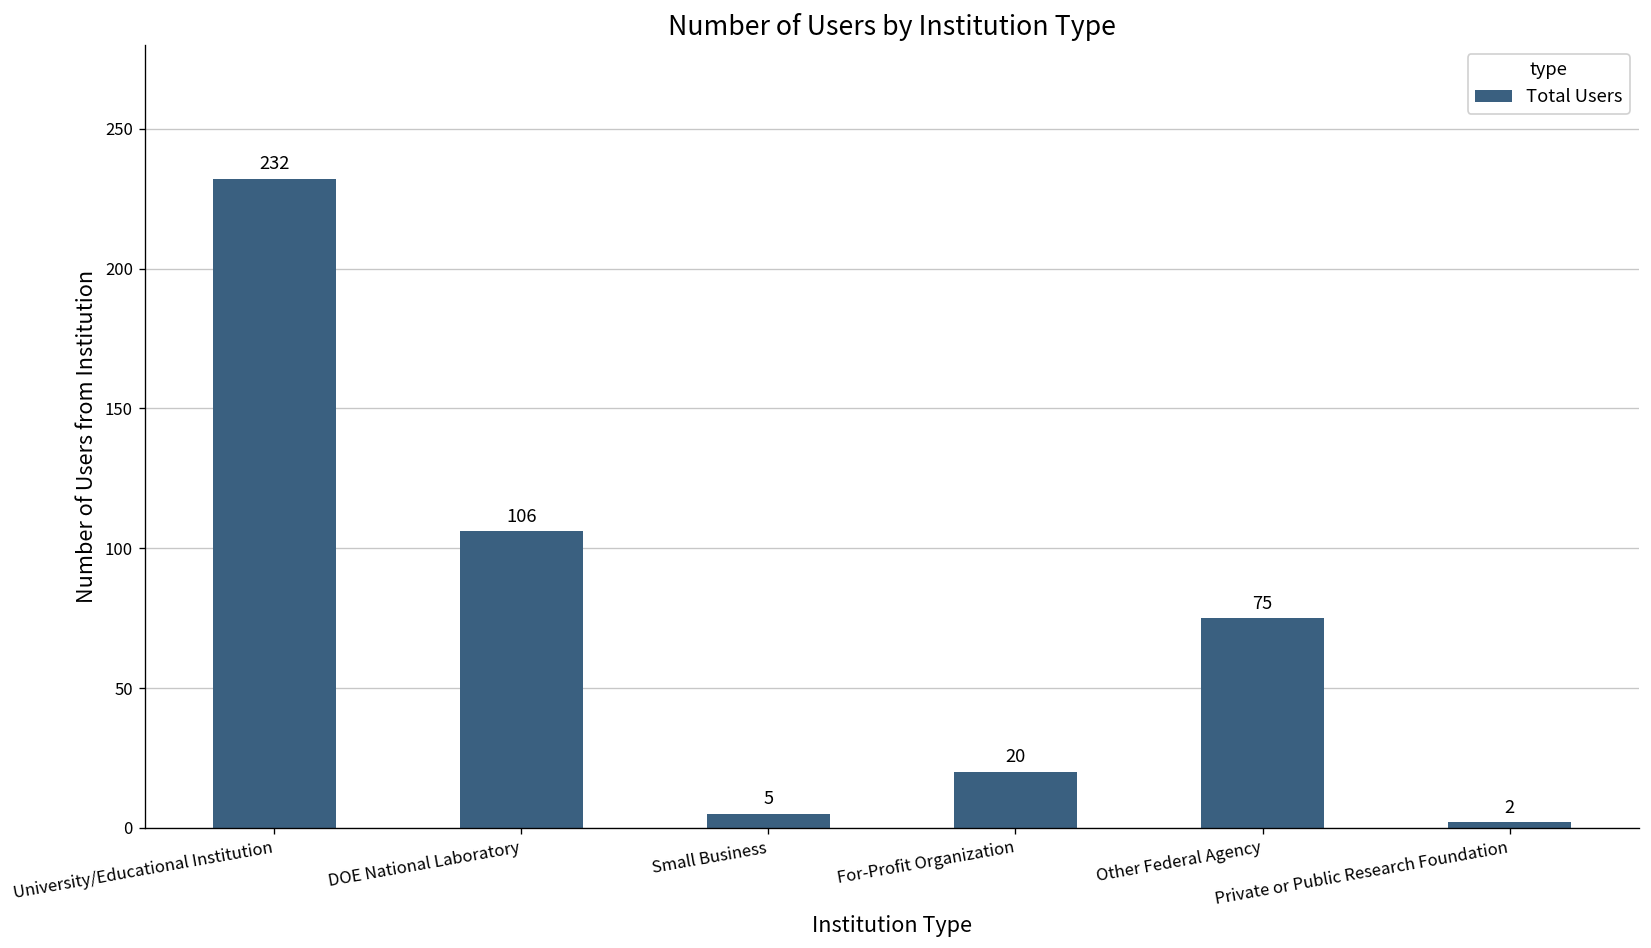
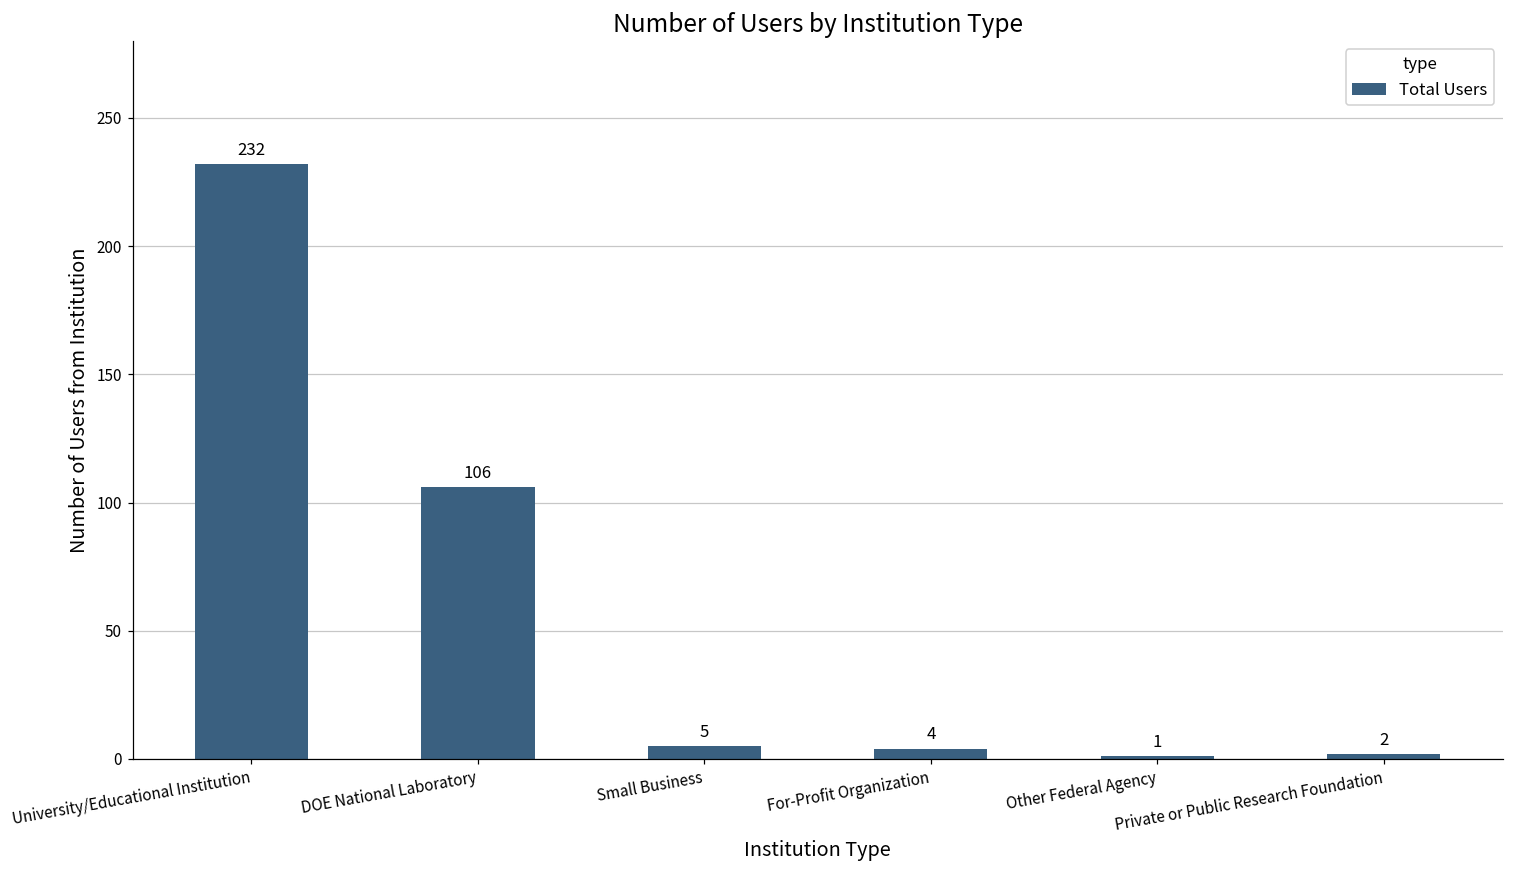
  {
    "University/Educational Institution": 232,
    "DOE National Laboratory": 106,
    "Small Business": 5,
-   "For-Profit Organization": 20,
-   "Other Federal Agency": 75,
+   "For-Profit Organization": 4,
+   "Other Federal Agency": 1,
    "Private or Public Research Foundation": 2
  }
